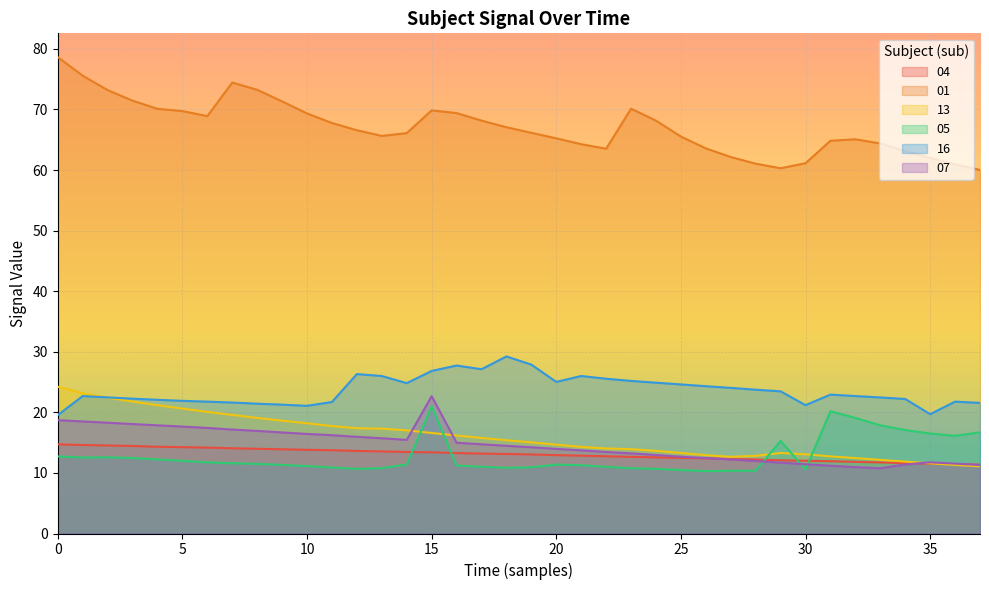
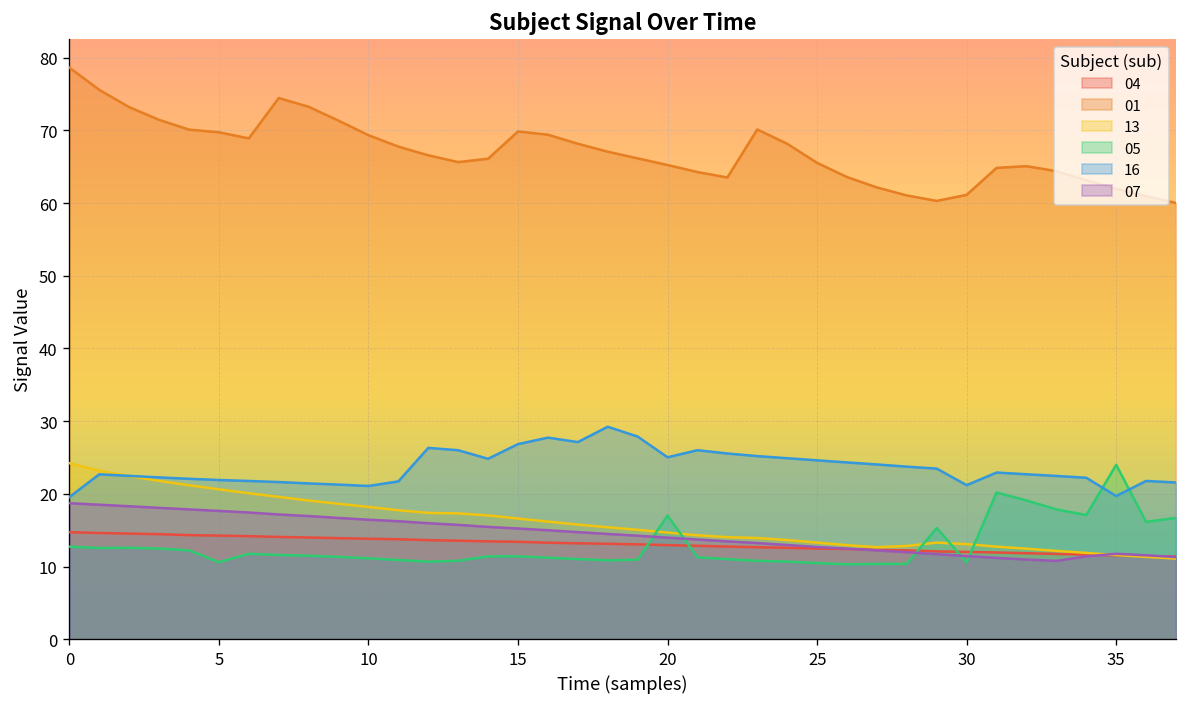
  {
    "05": {
      "0": 13,
-     "5": 12,
+     "5": 11,
      "10": 11,
-     "15": 21,
-     "20": 11,
+     "15": 11,
+     "20": 17,
      "25": 10,
      "30": 11,
-     "35": 17
+     "35": 24
    },
    "16": {
      "0": 20,
      "5": 22,
      "10": 21,
      "15": 27,
      "20": 25,
      "25": 25,
      "30": 21,
      "35": 20
    },
    "07": {
      "0": 19,
      "5": 18,
      "10": 16,
-     "15": 23,
+     "15": 15,
      "20": 14,
      "30": 11
    }
  }
